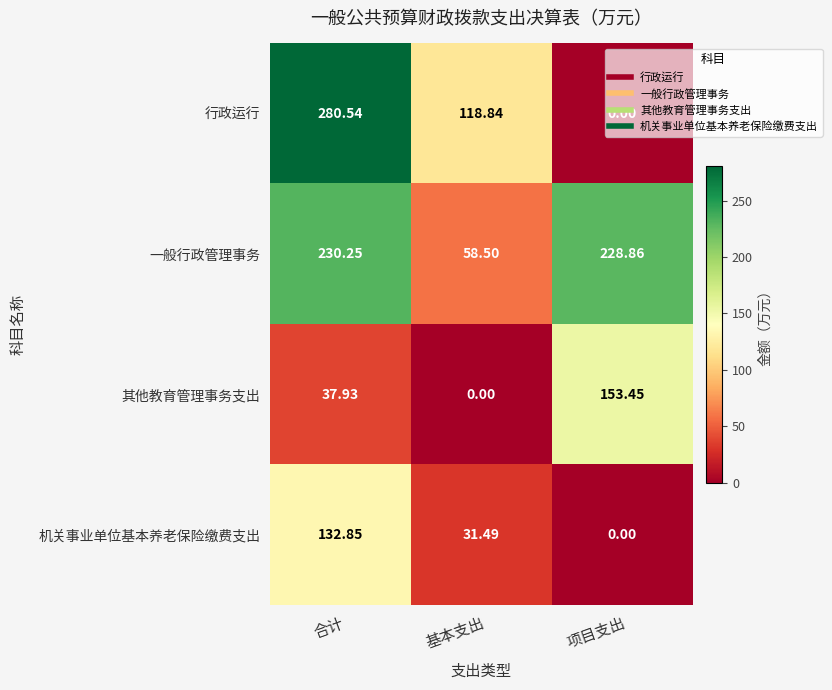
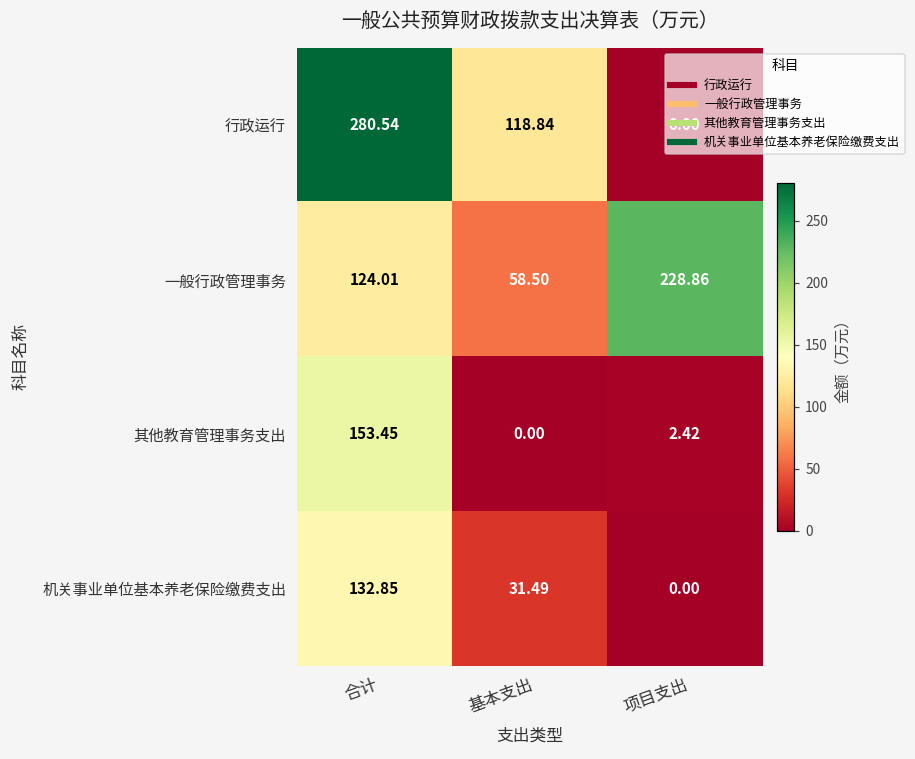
  {
    "行政运行": {
      "合计": 280.54,
      "基本支出": 118.84
    },
    "一般行政管理事务": {
-     "合计": 230.25,
+     "合计": 124.01,
      "基本支出": 58.50,
      "项目支出": 228.86
    },
    "其他教育管理事务支出": {
-     "合计": 37.93,
+     "合计": 153.45,
      "基本支出": 0.00,
-     "项目支出": 153.45
+     "项目支出": 2.42
    },
    "机关事业单位基本养老保险缴费支出": {
      "合计": 132.85,
      "基本支出": 31.49,
      "项目支出": 0.00
    }
  }
